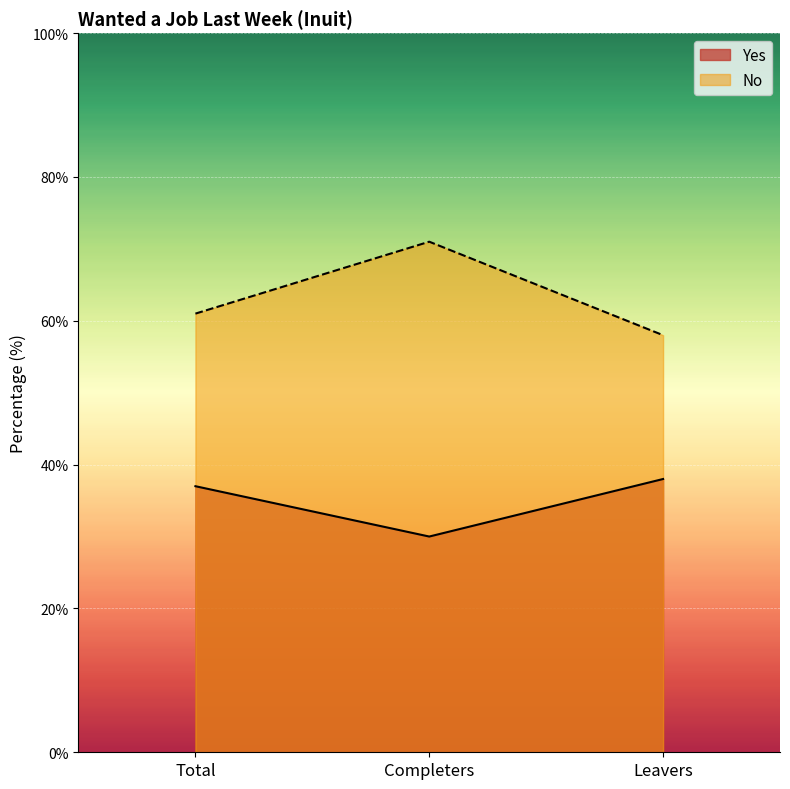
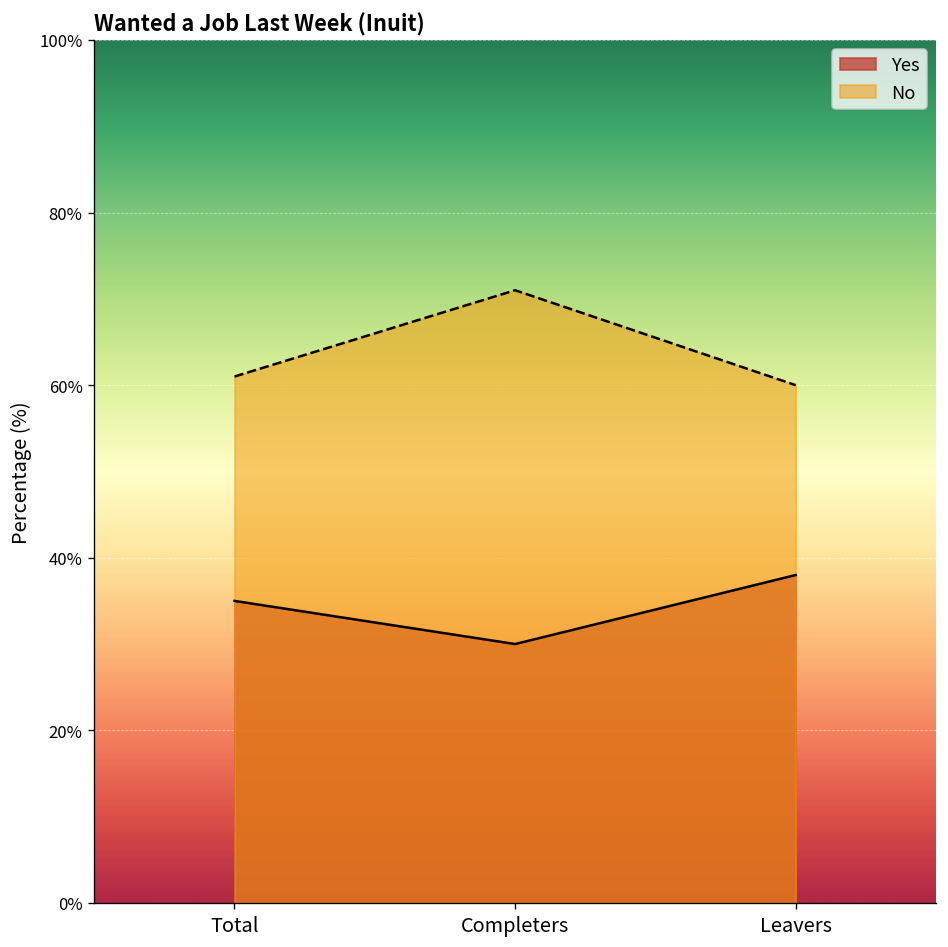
  {
    "Yes": {
-     "Total": "37%",
+     "Total": "35%",
      "Completers": "30%",
      "Leavers": "38%"
    },
    "No": {
      "Total": "61%",
      "Completers": "71%",
-     "Leavers": "58%"
+     "Leavers": "60%"
    }
  }
